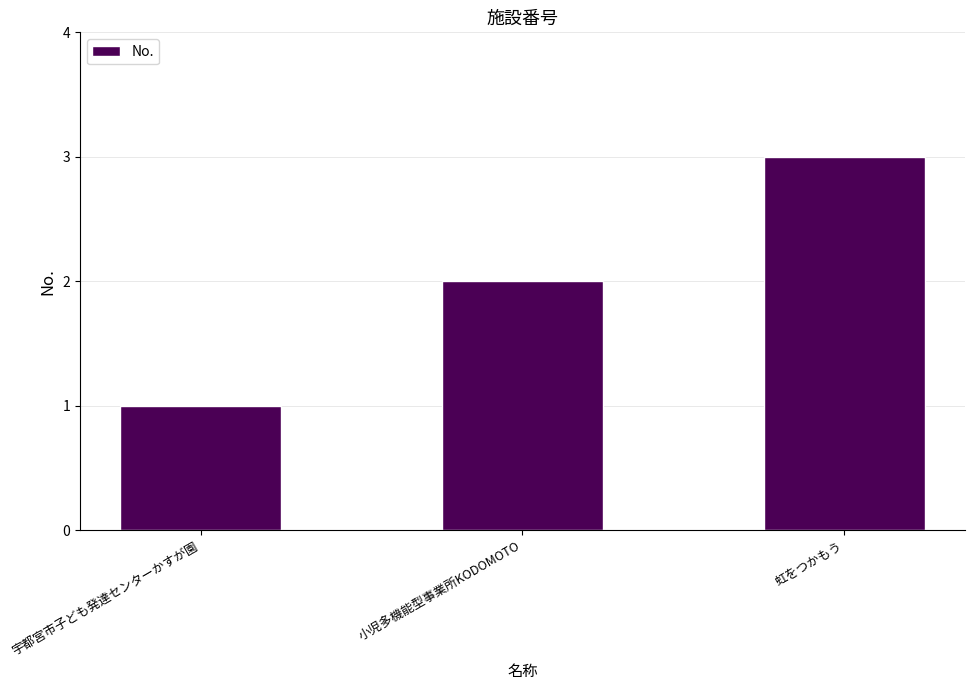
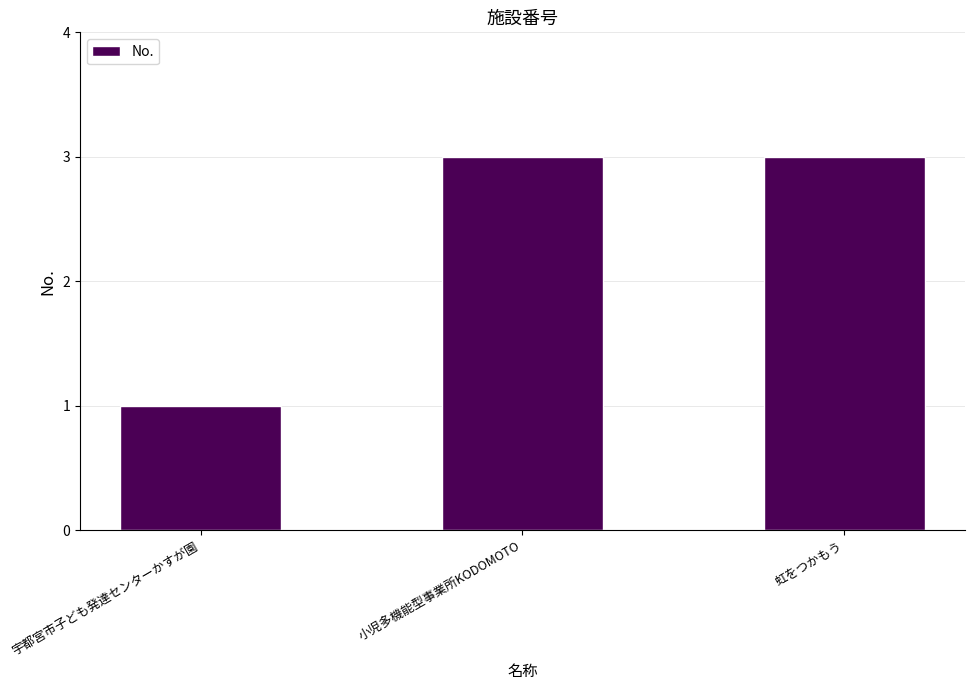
  {
    "宇都宮市子ども発達センターかすが園": 1,
-   "小児多機能型事業所KODOMOTO": 2,
+   "小児多機能型事業所KODOMOTO": 3,
    "虹をつかもう": 3
  }
